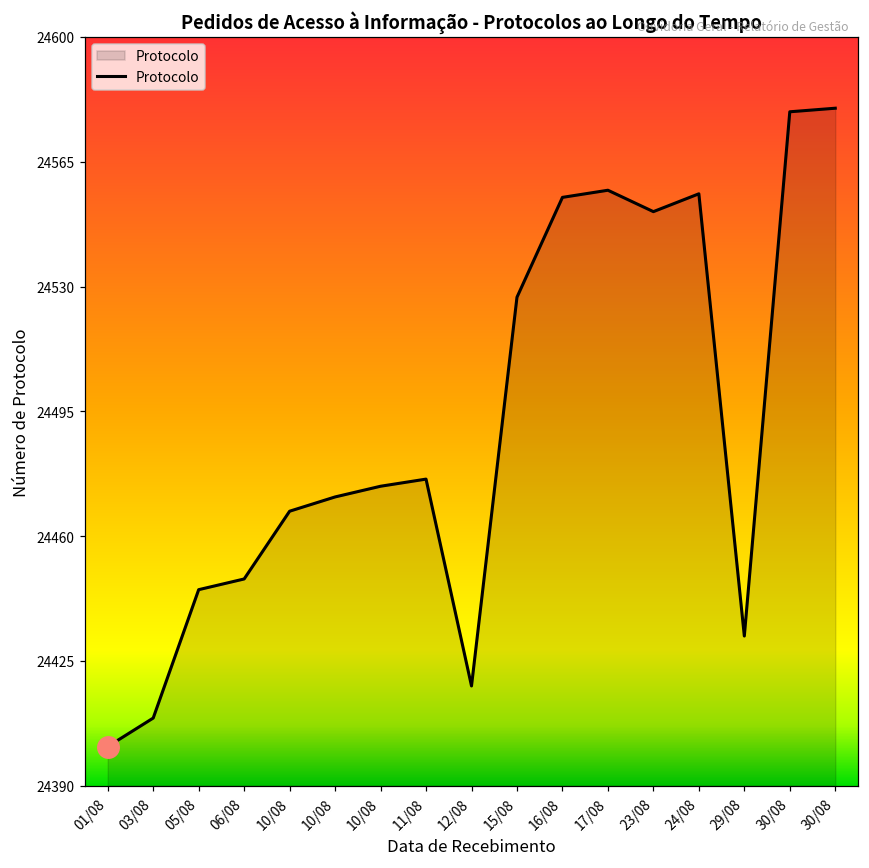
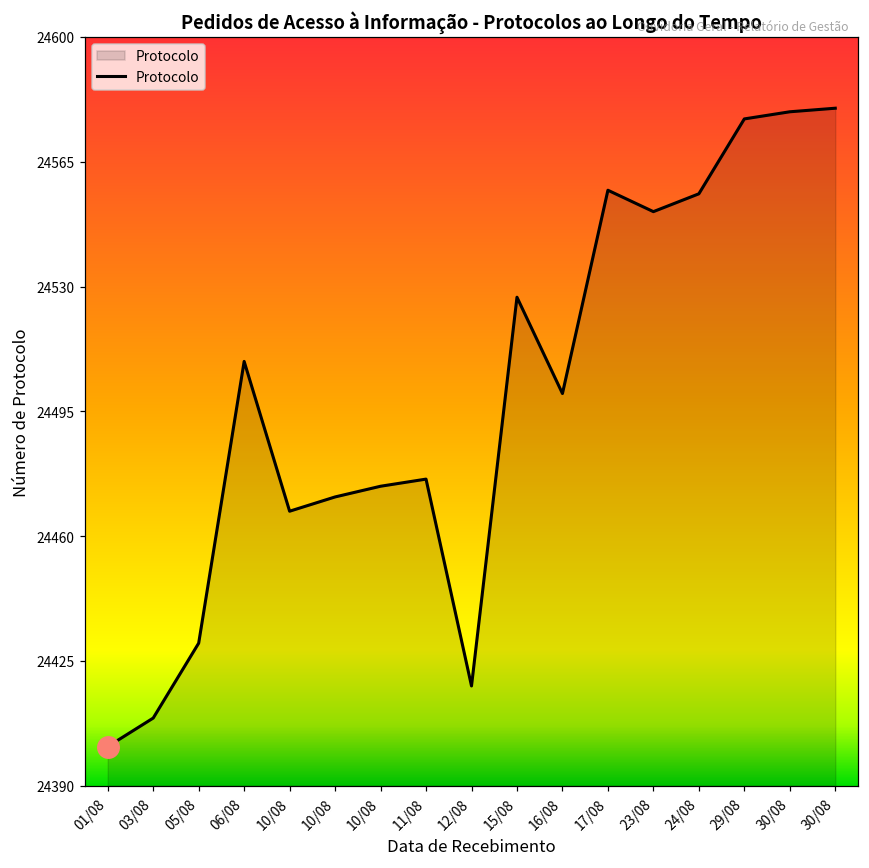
  {
    "Protocolo": {
      "03/08": 24409,
-     "05/08": 24445,
-     "06/08": 24448,
+     "05/08": 24430,
+     "06/08": 24509,
      "11/08": 24476,
      "12/08": 24418,
      "15/08": 24527,
-     "16/08": 24555,
+     "16/08": 24500,
      "17/08": 24557,
      "23/08": 24551,
      "24/08": 24556,
-     "29/08": 24432
+     "29/08": 24577
    }
  }
